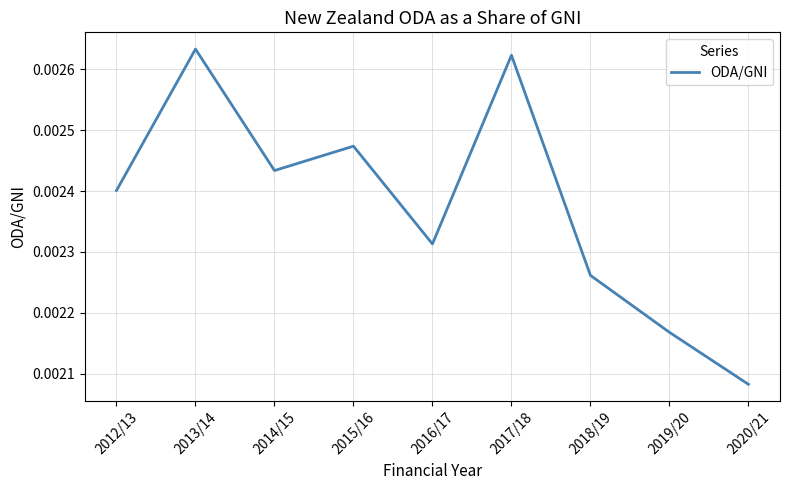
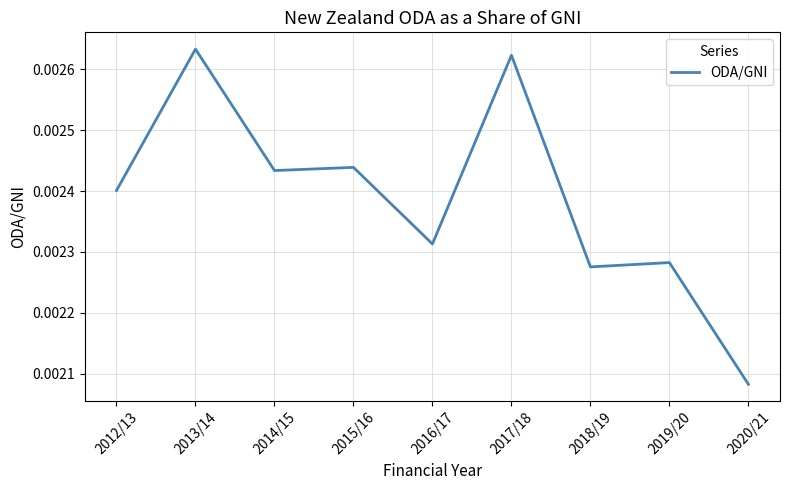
  {
    "2012/13": 0.00240,
    "2013/14": 0.00263,
    "2014/15": 0.00243,
-   "2015/16": 0.00247,
+   "2015/16": 0.00244,
    "2016/17": 0.00231,
    "2017/18": 0.00262,
-   "2018/19": 0.00226,
-   "2019/20": 0.00217,
+   "2018/19": 0.00228,
+   "2019/20": 0.00228,
    "2020/21": 0.00208
  }
